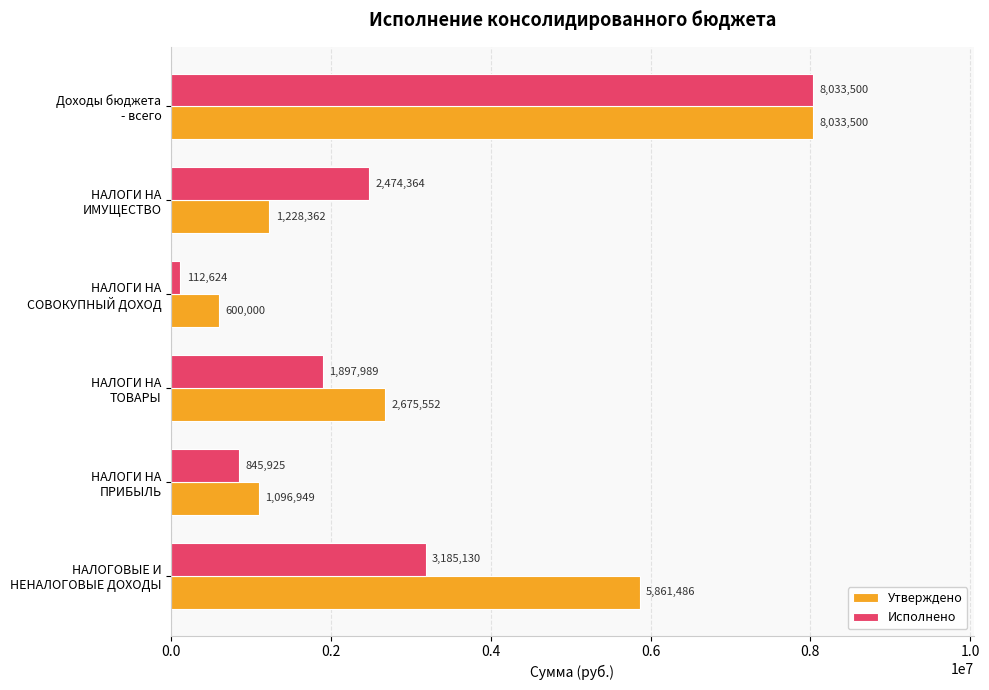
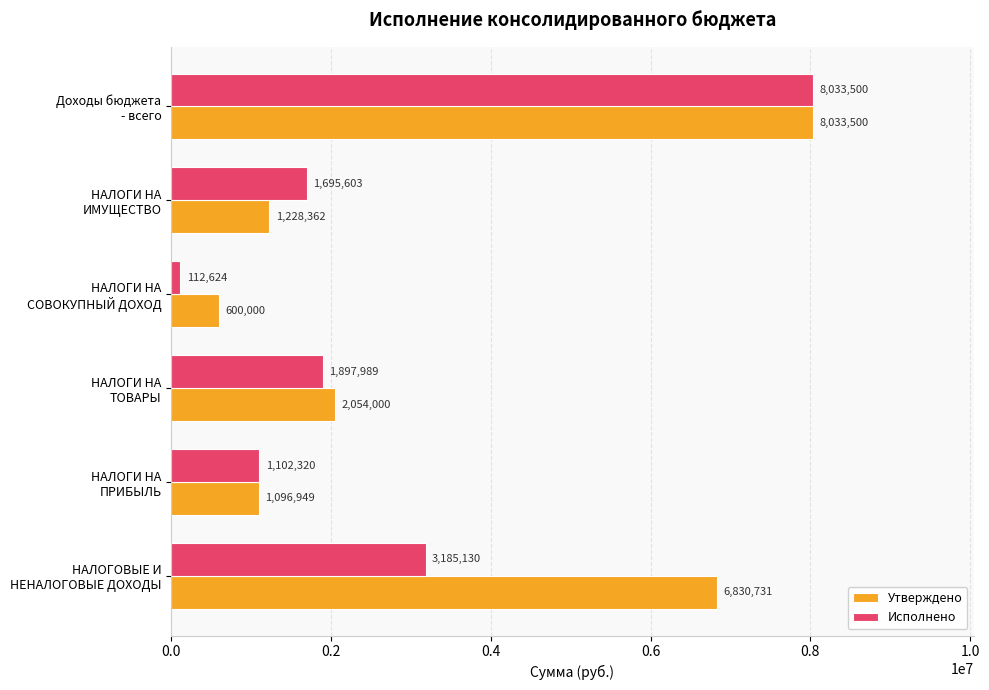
  {
    "Утверждено": {
      "Доходы бюджета - всего": "8,033,500",
      "НАЛОГИ НА ИМУЩЕСТВО": "1,228,362",
      "НАЛОГИ НА СОВОКУПНЫЙ ДОХОД": "600,000",
-     "НАЛОГИ НА ТОВАРЫ": "2,675,552",
+     "НАЛОГИ НА ТОВАРЫ": "2,054,000",
      "НАЛОГИ НА ПРИБЫЛЬ": "1,096,949",
-     "НАЛОГОВЫЕ И НЕНАЛОГОВЫЕ ДОХОДЫ": "5,861,486"
+     "НАЛОГОВЫЕ И НЕНАЛОГОВЫЕ ДОХОДЫ": "6,830,731"
    },
    "Исполнено": {
      "Доходы бюджета - всего": "8,033,500",
-     "НАЛОГИ НА ИМУЩЕСТВО": "2,474,364",
+     "НАЛОГИ НА ИМУЩЕСТВО": "1,695,603",
      "НАЛОГИ НА СОВОКУПНЫЙ ДОХОД": "112,624",
      "НАЛОГИ НА ТОВАРЫ": "1,897,989",
-     "НАЛОГИ НА ПРИБЫЛЬ": "845,925",
+     "НАЛОГИ НА ПРИБЫЛЬ": "1,102,320",
      "НАЛОГОВЫЕ И НЕНАЛОГОВЫЕ ДОХОДЫ": "3,185,130"
    }
  }
